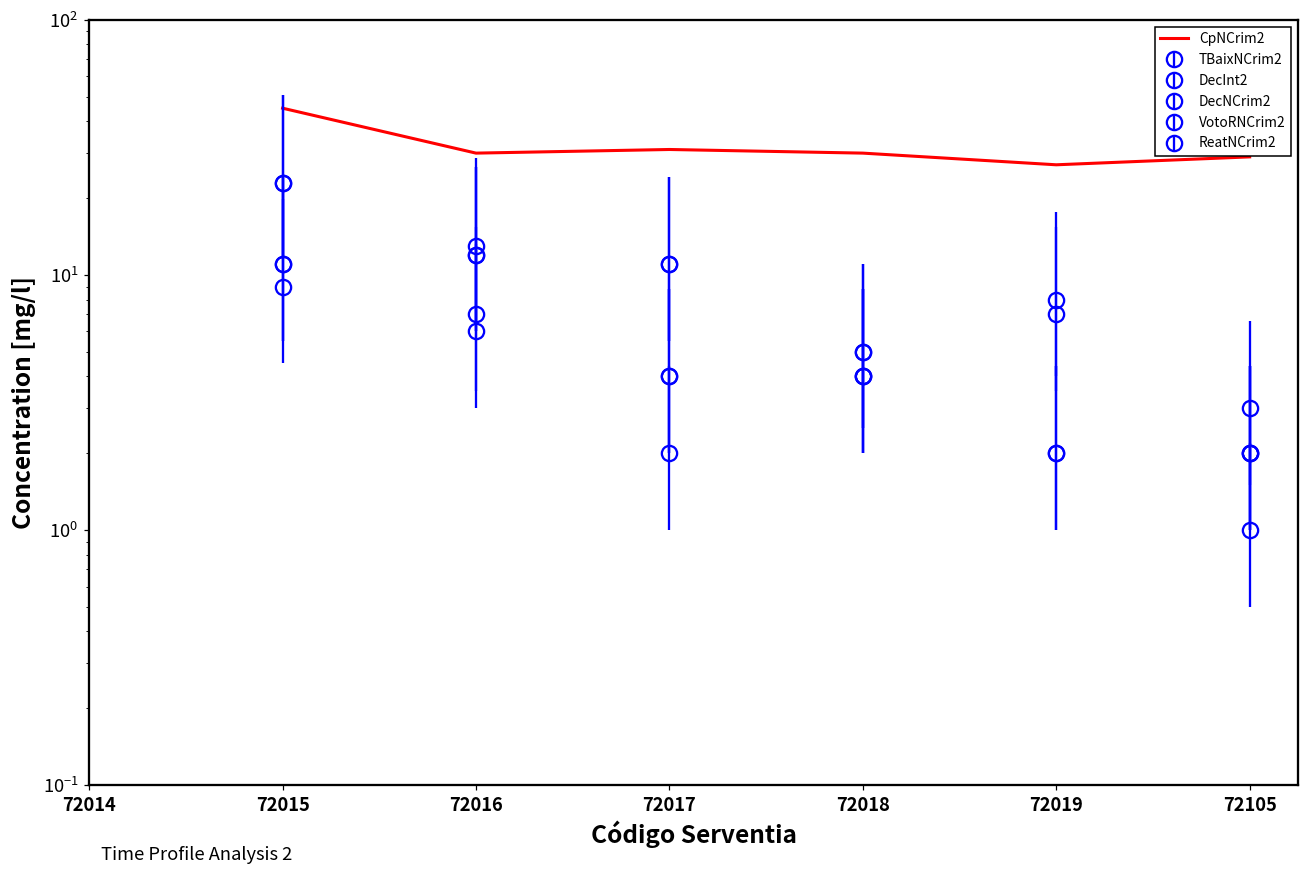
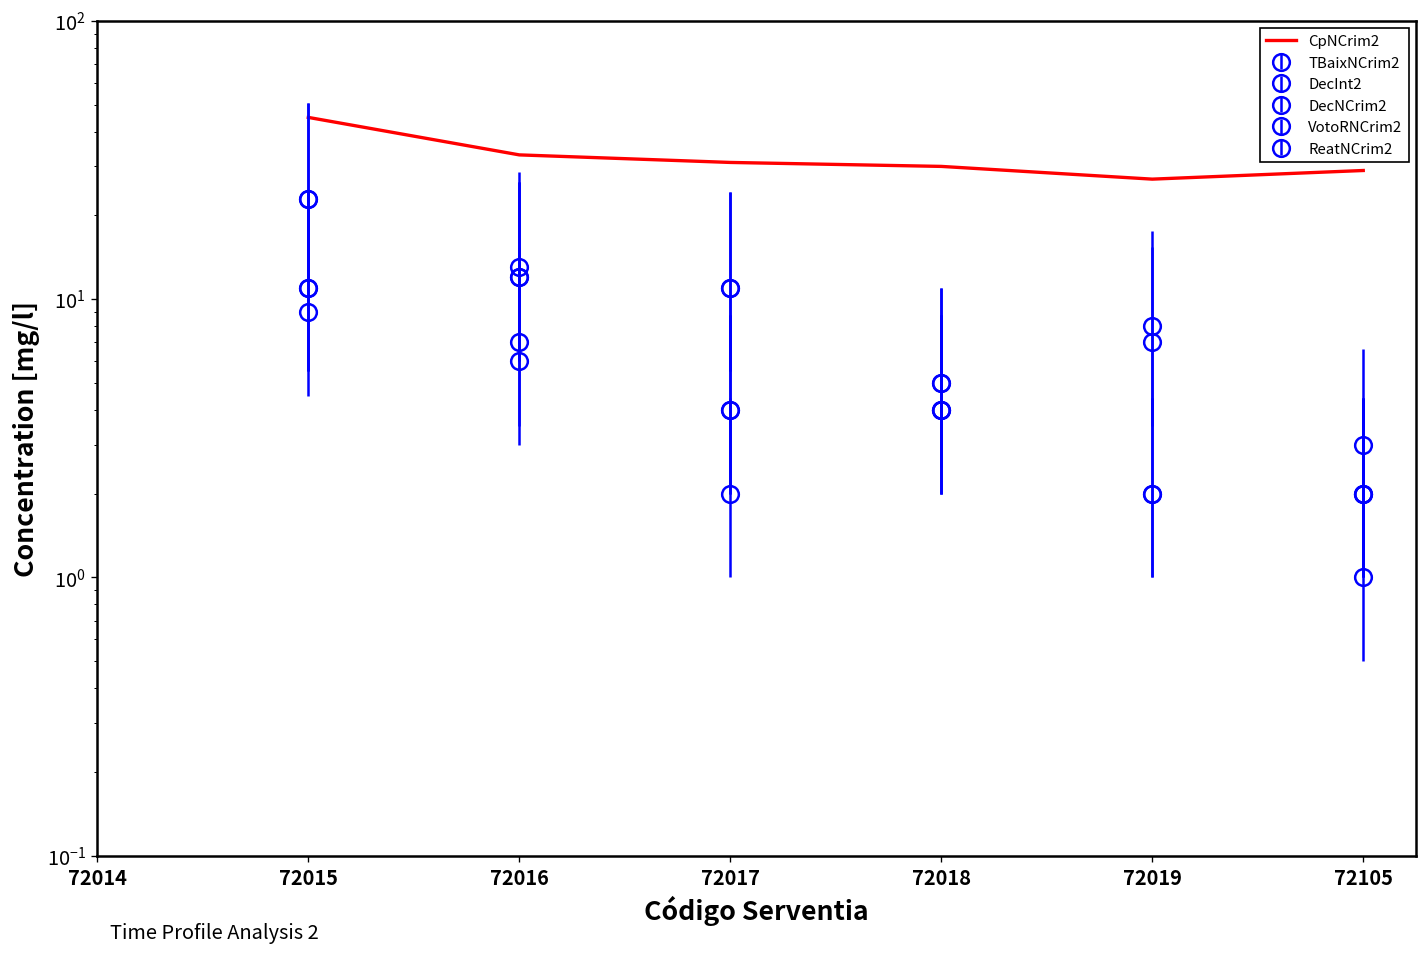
  {
    "CpNCrim2": {
      "72015": 45,
-     "72016": 30,
+     "72016": 33,
      "72017": 31,
      "72018": 30,
      "72019": 27
    }
  }
